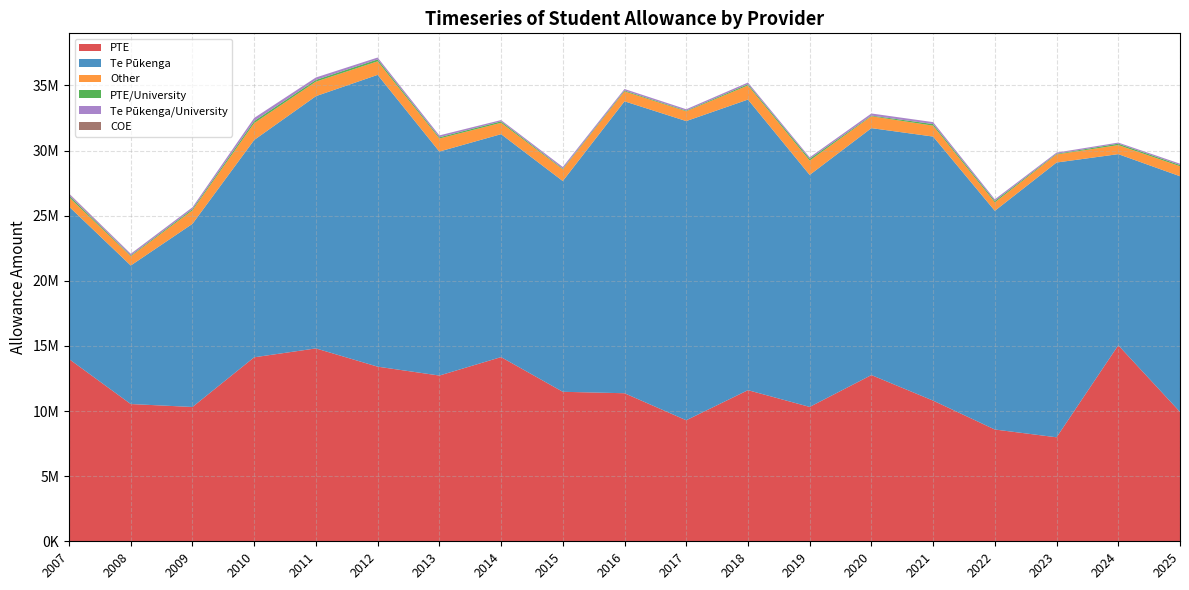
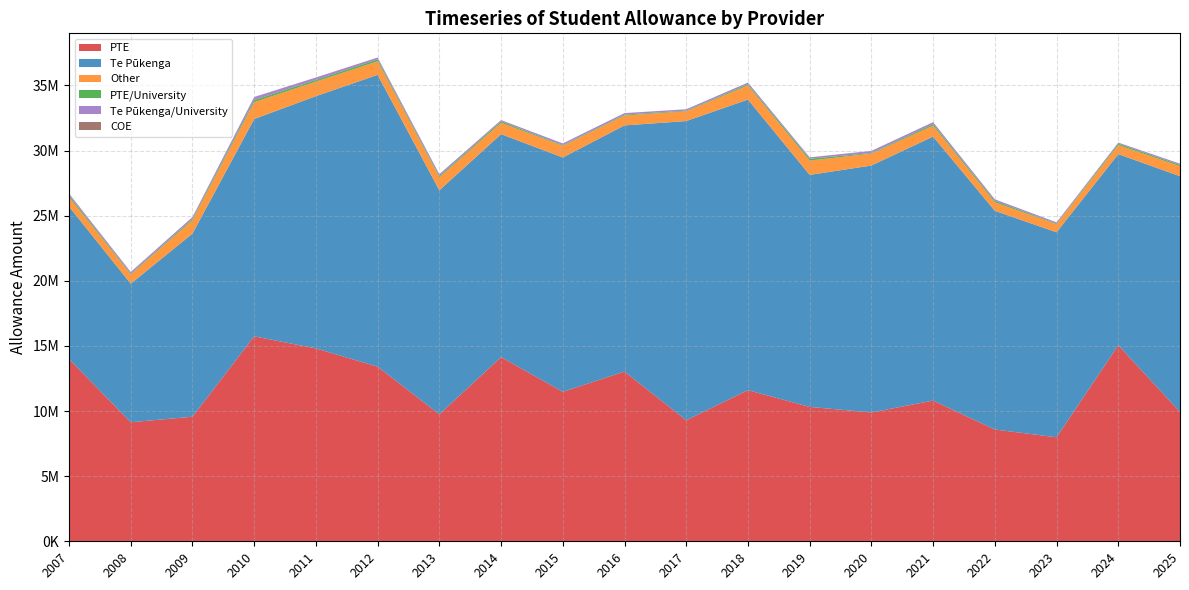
  {
    "PTE": {
      "2007": 14000000,
-     "2008": 10500000,
-     "2009": 10300000,
-     "2010": 14100000,
+     "2008": 9100000,
+     "2009": 9600000,
+     "2010": 15700000,
      "2011": 14800000,
      "2012": 13400000,
-     "2013": 12700000,
+     "2013": 9800000,
      "2014": 14100000,
      "2015": 11500000,
-     "2016": 11400000,
+     "2016": 13000000,
      "2017": 9300000,
      "2018": 11600000,
      "2019": 10300000,
-     "2020": 12800000,
+     "2020": 9900000,
      "2021": 10800000,
      "2022": 8600000,
      "2023": 8000000,
      "2024": 15100000,
      "2025": 9900000
    },
    "Te Pūkenga": {
      "2007": 11700000,
      "2008": 10600000,
      "2009": 14100000,
      "2010": 16700000,
      "2011": 19400000,
      "2012": 22400000,
      "2013": 17200000,
      "2014": 17100000,
-     "2015": 16200000,
-     "2016": 22400000,
+     "2015": 18000000,
+     "2016": 18900000,
      "2017": 23000000,
      "2018": 22300000,
      "2019": 17800000,
      "2020": 19000000,
      "2021": 20300000,
      "2022": 16800000,
-     "2023": 21100000,
+     "2023": 15700000,
      "2024": 14700000,
      "2025": 18100000
    }
  }
